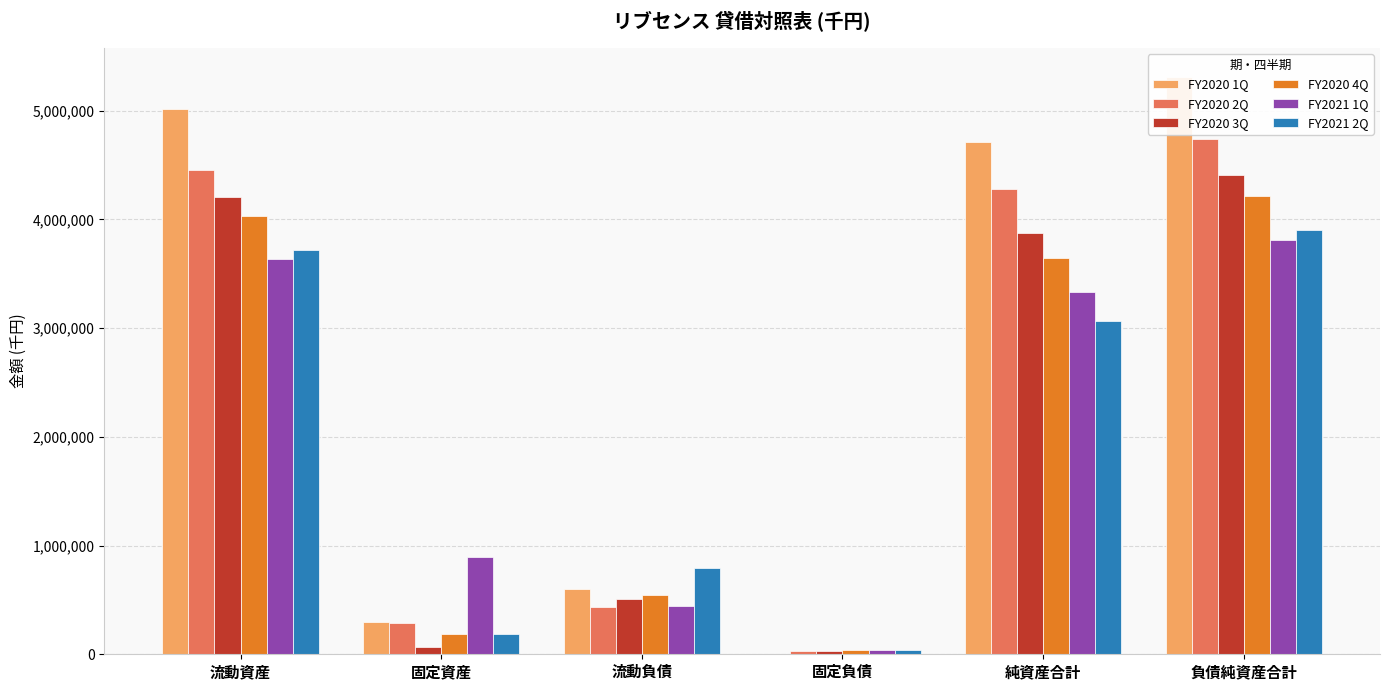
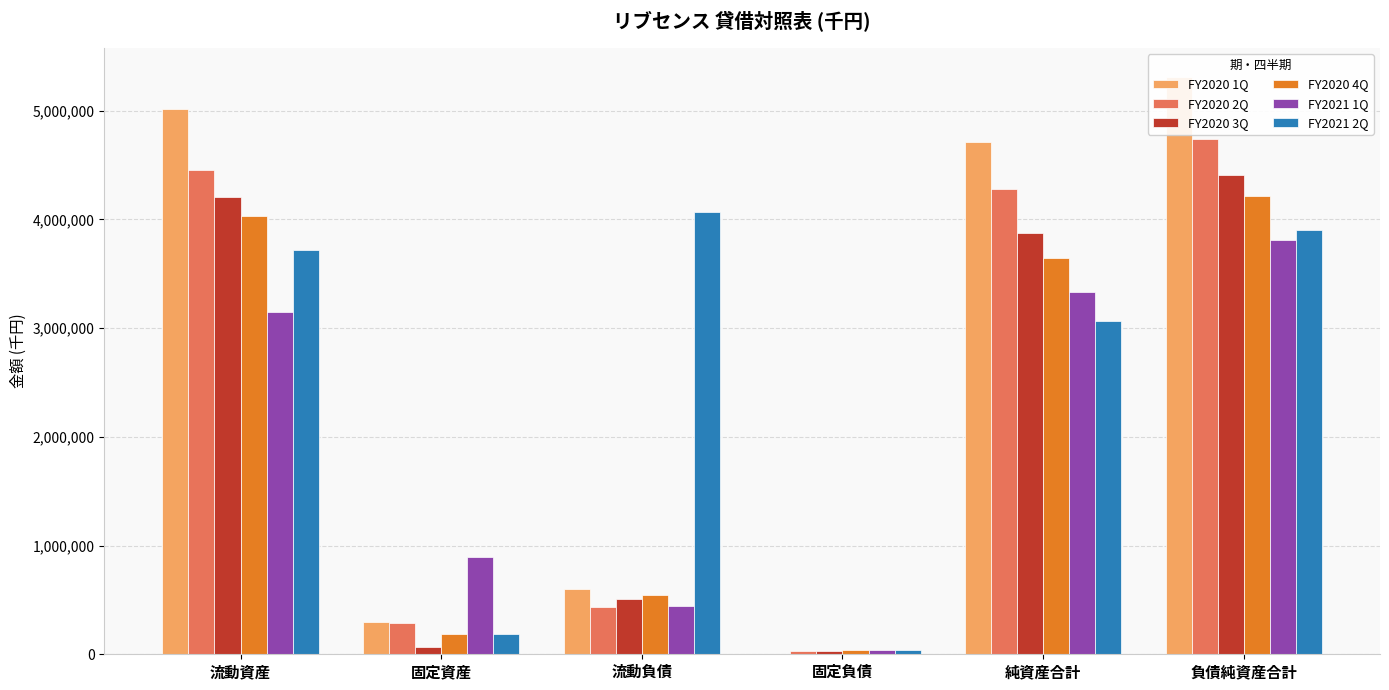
  {
    "FY2020 3Q": {
      "流動資産": "4,210,000",
      "固定資産": "60,000",
      "流動負債": "510,000",
      "固定負債": "30,000",
      "純資産合計": "3,870,000",
      "負債純資産合計": "4,410,000"
    },
    "FY2021 1Q": {
-     "流動資産": "3,630,000",
+     "流動資産": "3,150,000",
      "固定資産": "890,000",
      "流動負債": "440,000",
      "固定負債": "40,000",
      "純資産合計": "3,330,000",
      "負債純資産合計": "3,810,000"
    },
    "FY2021 2Q": {
      "流動資産": "3,720,000",
      "固定資産": "180,000",
-     "流動負債": "790,000",
+     "流動負債": "4,060,000",
      "固定負債": "40,000",
      "純資産合計": "3,070,000",
      "負債純資産合計": "3,900,000"
    }
  }
